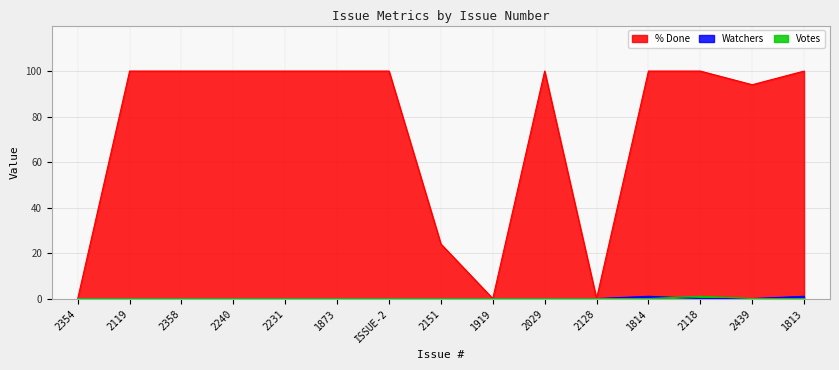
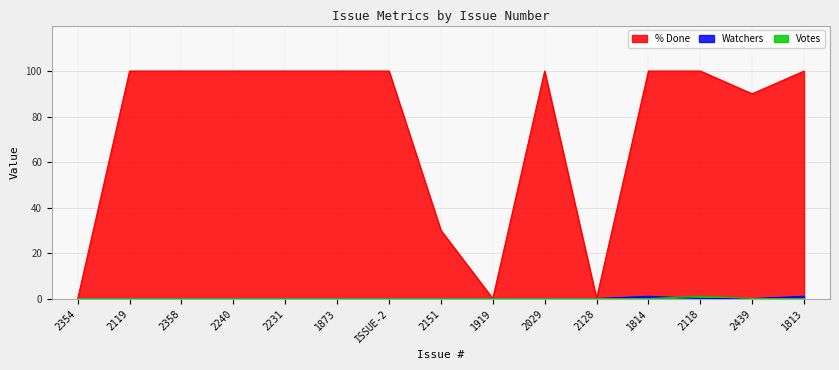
  {
    "% Done": {
      "2119": 100,
      "2358": 100,
      "2240": 100,
      "2231": 100,
      "1873": 100,
      "ISSUE-2": 100,
-     "2151": 24,
+     "2151": 30,
      "2029": 100,
      "1814": 100,
      "2118": 100,
-     "2439": 94,
+     "2439": 90,
      "1813": 100
    }
  }
